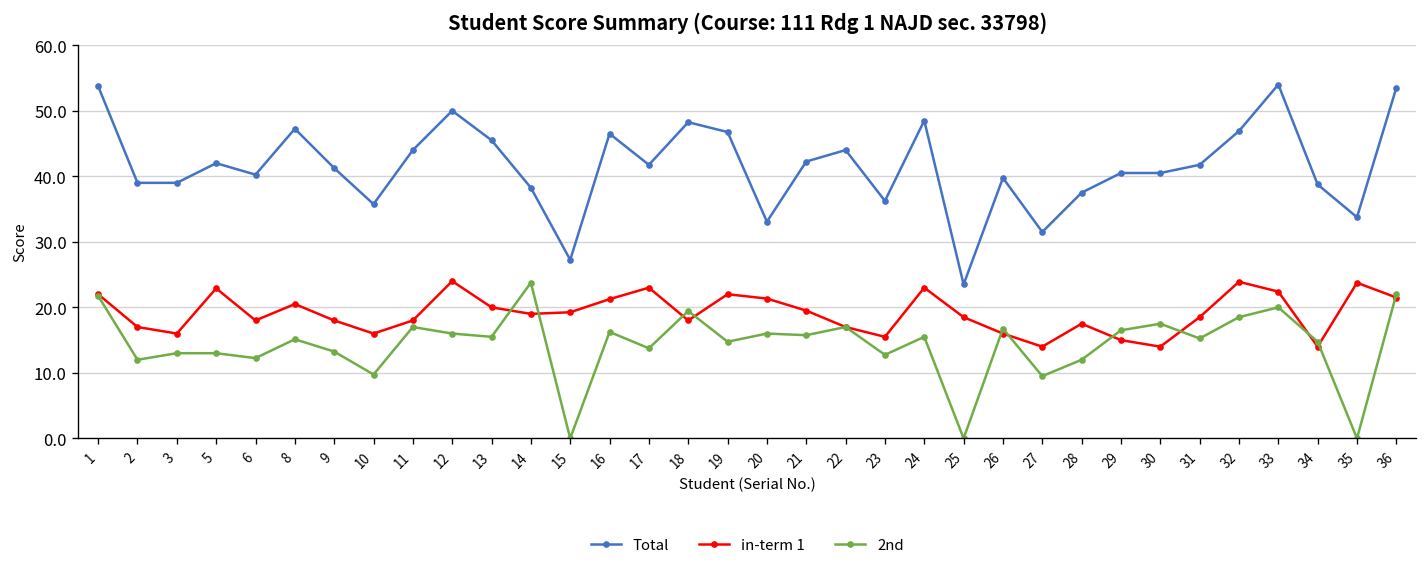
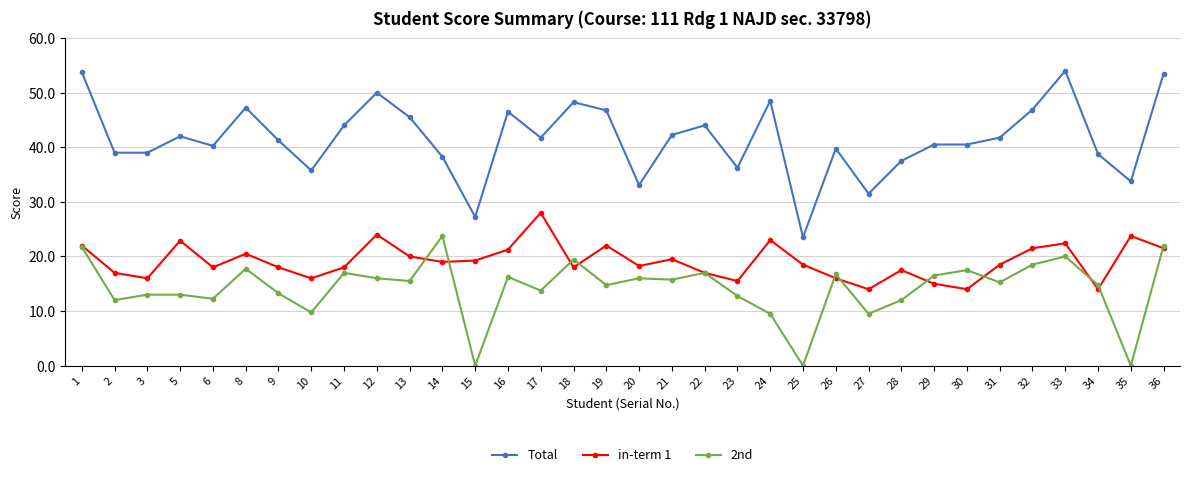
  {
    "Total": {
      "1": 54,
      "2": 39,
      "3": 39,
      "5": 42,
      "6": 40,
      "8": 47,
      "9": 41,
      "10": 36,
      "11": 44,
      "12": 50,
      "13": 46,
      "14": 38,
      "15": 27,
      "16": 47,
      "17": 42,
      "18": 48,
      "19": 47,
      "20": 33,
      "21": 42,
      "22": 44,
      "23": 36,
      "24": 49,
      "25": 24,
      "26": 40,
      "27": 32,
      "28": 38,
      "29": 41,
      "30": 41,
      "31": 42,
      "32": 47,
      "33": 54,
      "34": 39,
      "35": 34,
      "36": 54
    },
    "in-term 1": {
      "2": 17,
      "3": 16,
      "5": 23,
      "6": 18,
      "8": 21,
      "9": 18,
      "10": 16,
      "11": 18,
      "12": 24,
      "13": 20,
      "14": 19,
      "15": 19,
      "16": 21,
-     "17": 23,
+     "17": 28,
      "18": 18,
      "19": 22,
-     "20": 21,
+     "20": 18,
      "21": 20,
      "23": 16,
      "24": 23,
      "25": 19,
      "26": 16,
      "27": 14,
      "28": 18,
      "29": 15,
      "30": 14,
      "31": 19,
-     "32": 24,
+     "32": 22,
      "33": 22,
      "34": 14,
      "35": 24,
      "36": 22
    },
    "2nd": {
      "2": 12,
      "3": 13,
      "5": 13,
      "6": 12,
-     "8": 15,
+     "8": 18,
      "9": 13,
      "10": 10,
      "11": 17,
      "12": 16,
      "13": 16,
      "14": 24,
      "15": 0,
      "16": 16,
      "17": 14,
      "18": 19,
      "19": 15,
      "20": 16,
      "21": 16,
      "23": 13,
-     "24": 16,
+     "24": 10,
      "25": 0,
      "26": 17,
      "27": 10,
      "28": 12,
      "29": 17,
      "30": 18,
      "31": 15,
      "32": 19,
      "33": 20,
      "34": 15,
      "35": 0,
      "36": 22
    }
  }
